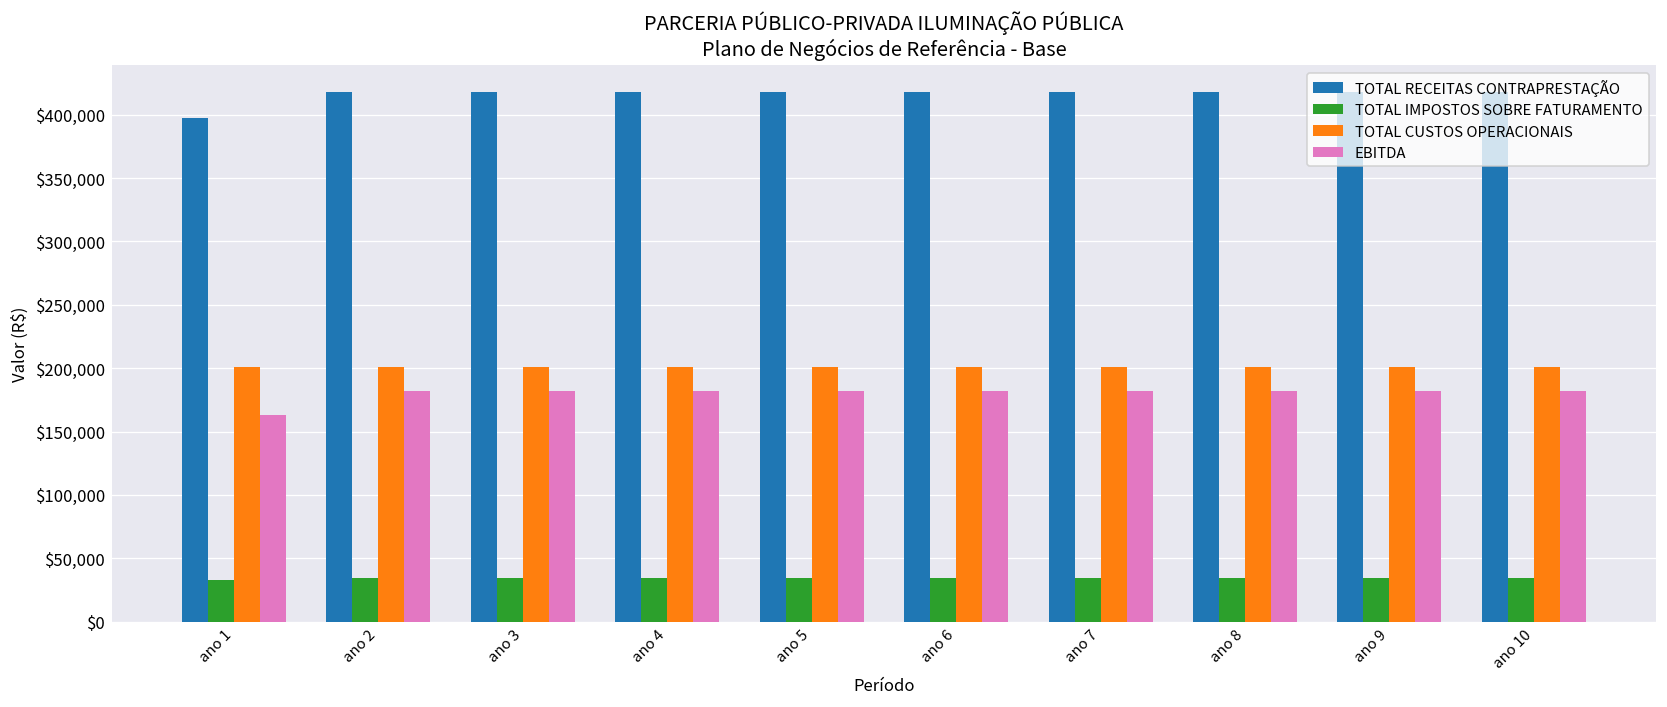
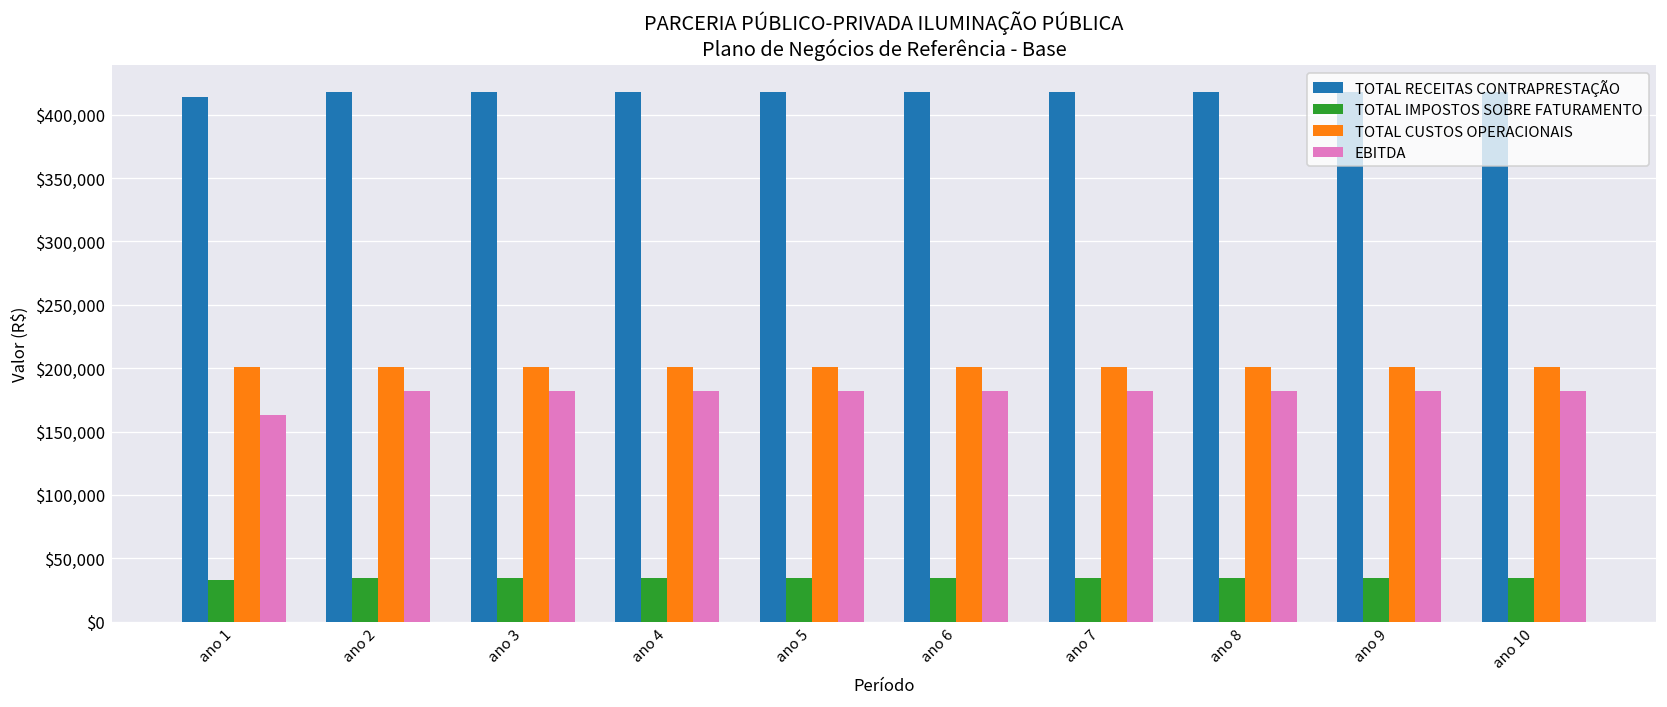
  {
    "TOTAL RECEITAS CONTRAPRESTAÇÃO": {
-     "ano 1": "$397,000",
+     "ano 1": "$414,000",
      "ano 2": "$418,000",
      "ano 3": "$418,000",
      "ano 4": "$418,000",
      "ano 5": "$418,000",
      "ano 6": "$418,000",
      "ano 7": "$418,000",
      "ano 8": "$418,000"
    },
    "TOTAL IMPOSTOS SOBRE FATURAMENTO": {
      "ano 1": "$33,000",
      "ano 2": "$35,000",
      "ano 3": "$35,000",
      "ano 4": "$35,000",
      "ano 5": "$35,000",
      "ano 6": "$35,000",
      "ano 7": "$35,000",
      "ano 8": "$35,000",
      "ano 9": "$35,000",
      "ano 10": "$35,000"
    },
    "TOTAL CUSTOS OPERACIONAIS": {
      "ano 1": "$201,000",
      "ano 2": "$201,000",
      "ano 3": "$201,000",
      "ano 4": "$201,000",
      "ano 5": "$201,000",
      "ano 6": "$201,000",
      "ano 7": "$201,000",
      "ano 8": "$201,000",
      "ano 9": "$201,000",
      "ano 10": "$201,000"
    },
    "EBITDA": {
      "ano 1": "$163,000",
      "ano 2": "$182,000",
      "ano 3": "$182,000",
      "ano 4": "$182,000",
      "ano 5": "$182,000",
      "ano 6": "$182,000",
      "ano 7": "$182,000",
      "ano 8": "$182,000",
      "ano 9": "$182,000",
      "ano 10": "$182,000"
    }
  }
